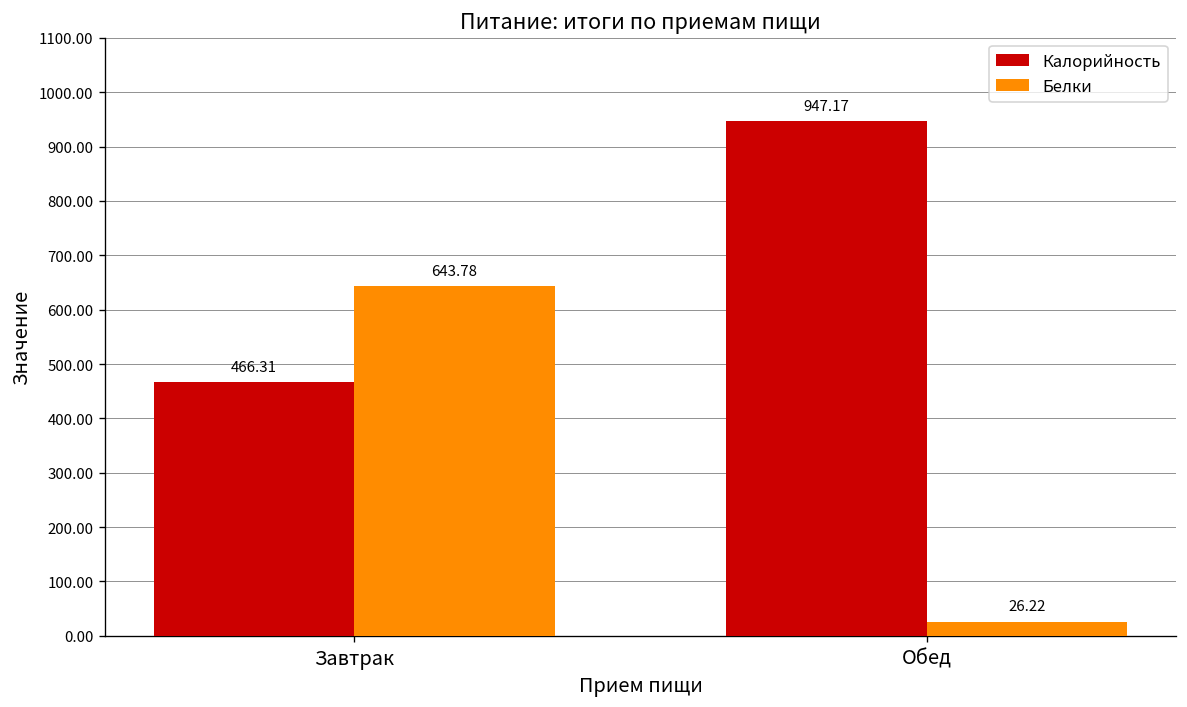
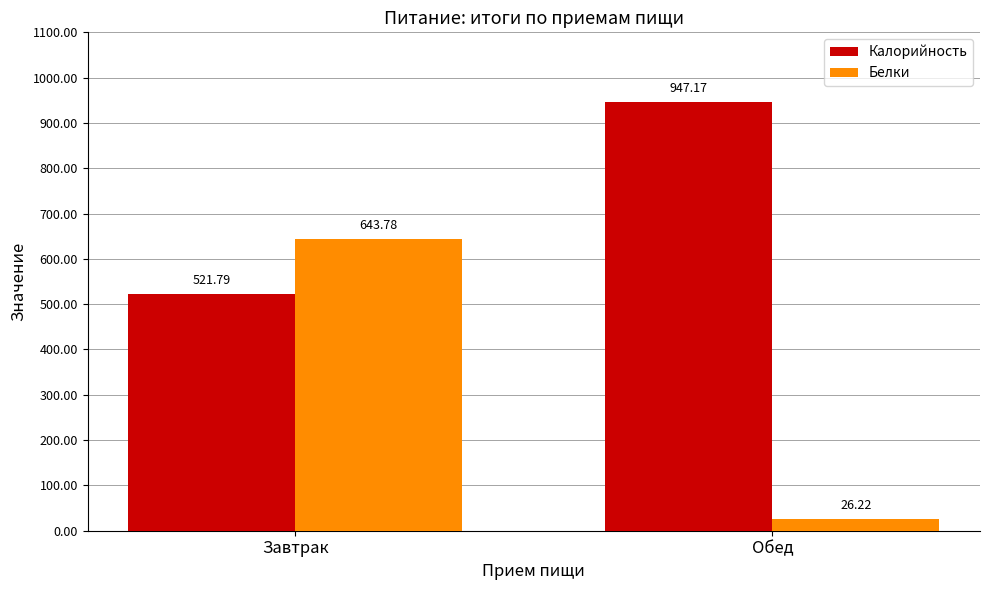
  {
    "Калорийность": {
-     "Завтрак": 466.31,
+     "Завтрак": 521.79,
      "Обед": 947.17
    },
    "Белки": {
      "Завтрак": 643.78,
      "Обед": 26.22
    }
  }
